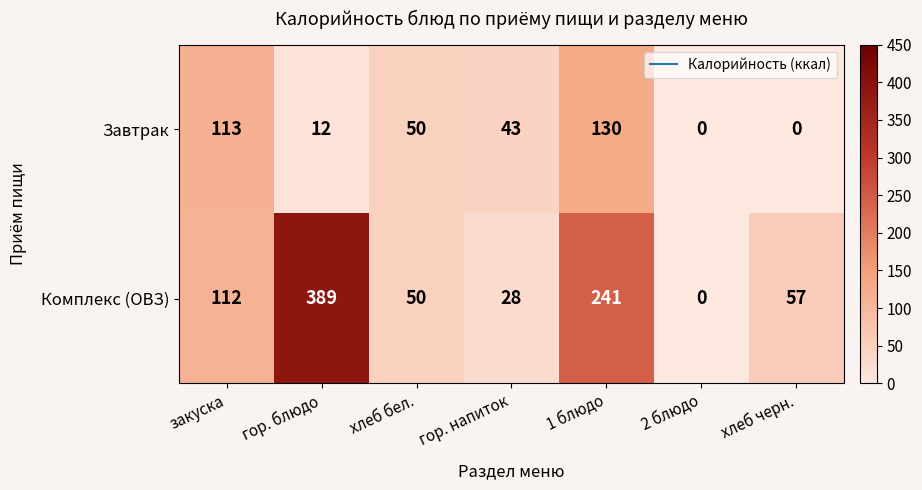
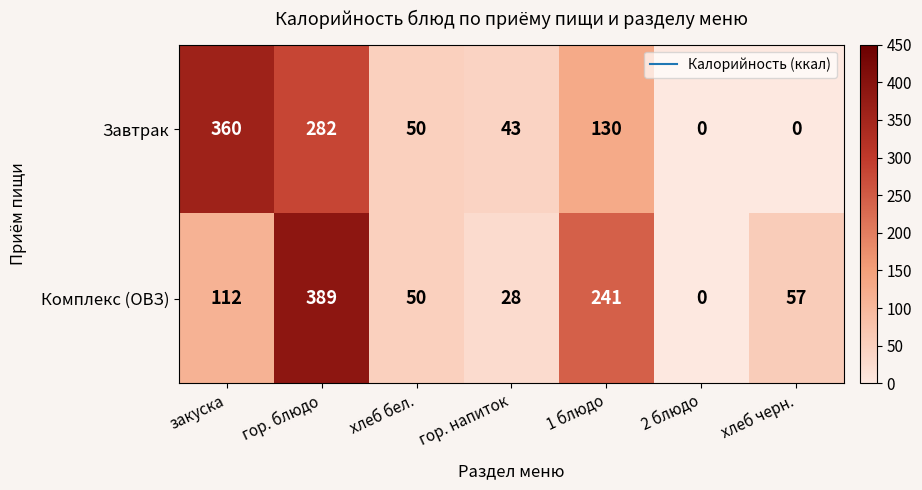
  {
    "Завтрак": {
-     "закуска": 113,
-     "гор. блюдо": 12,
+     "закуска": 360,
+     "гор. блюдо": 282,
      "хлеб бел.": 50,
      "гор. напиток": 43,
      "1 блюдо": 130,
      "2 блюдо": 0,
      "хлеб черн.": 0
    },
    "Комплекс (ОВЗ)": {
      "закуска": 112,
      "гор. блюдо": 389,
      "хлеб бел.": 50,
      "гор. напиток": 28,
      "1 блюдо": 241,
      "2 блюдо": 0,
      "хлеб черн.": 57
    }
  }
